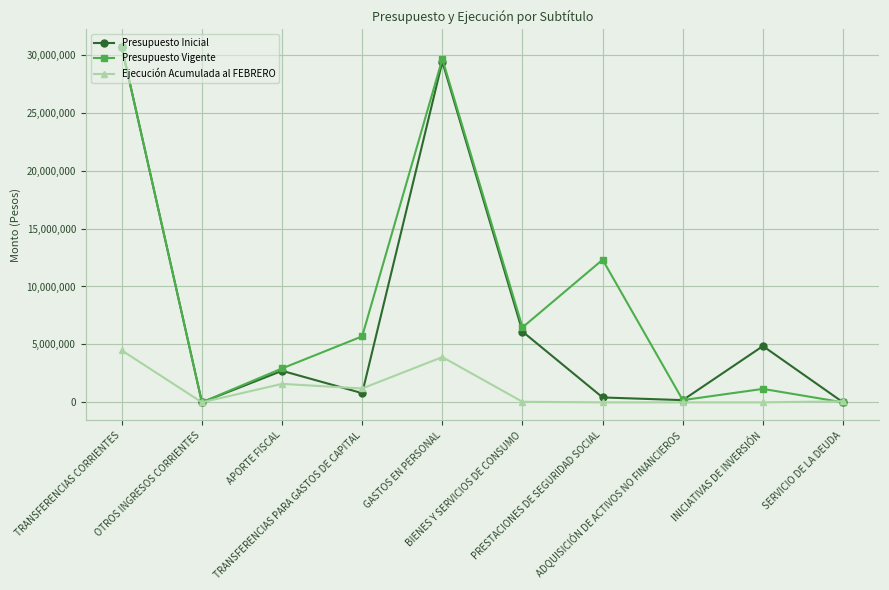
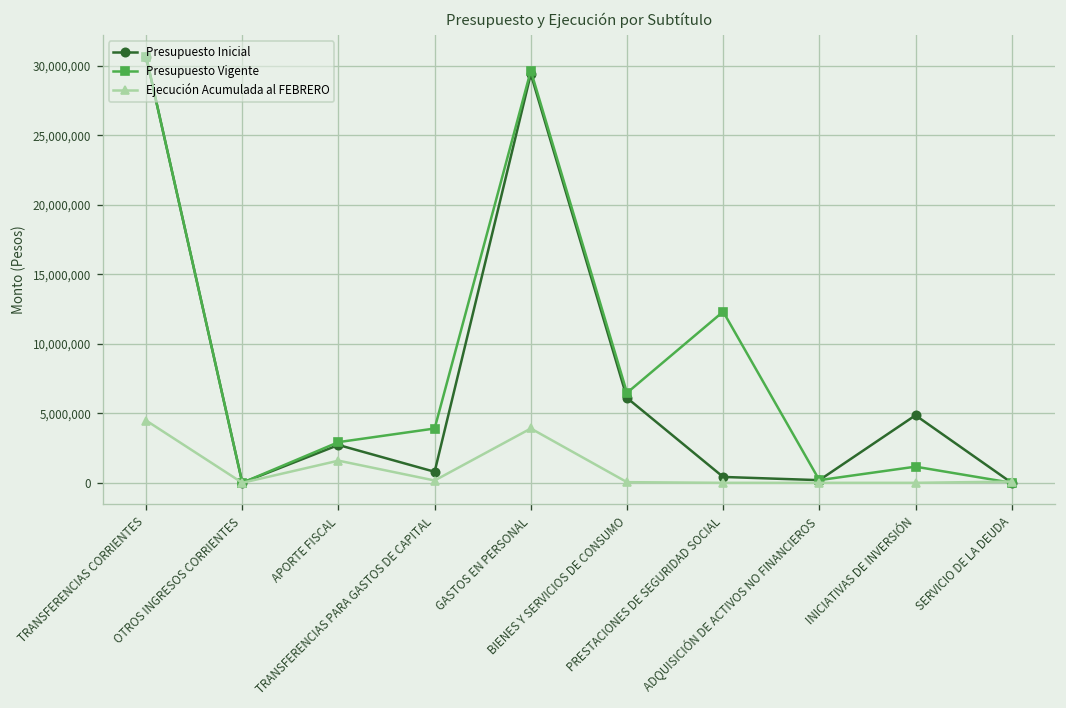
  {
    "Presupuesto Inicial": {
      "TRANSFERENCIAS PARA GASTOS DE CAPITAL": "800,000",
      "GASTOS EN PERSONAL": "29,400,000",
      "BIENES Y SERVICIOS DE CONSUMO": "6,100,000",
      "PRESTACIONES DE SEGURIDAD SOCIAL": "400,000",
      "INICIATIVAS DE INVERSIÓN": "4,900,000"
    },
    "Presupuesto Vigente": {
-     "TRANSFERENCIAS PARA GASTOS DE CAPITAL": "5,700,000",
+     "TRANSFERENCIAS PARA GASTOS DE CAPITAL": "3,900,000",
      "GASTOS EN PERSONAL": "29,600,000",
      "BIENES Y SERVICIOS DE CONSUMO": "6,500,000",
      "PRESTACIONES DE SEGURIDAD SOCIAL": "12,300,000",
      "INICIATIVAS DE INVERSIÓN": "1,200,000"
    },
    "Ejecución Acumulada al FEBRERO": {
      "TRANSFERENCIAS CORRIENTES": "4,500,000",
      "APORTE FISCAL": "1,600,000",
-     "TRANSFERENCIAS PARA GASTOS DE CAPITAL": "1,200,000",
+     "TRANSFERENCIAS PARA GASTOS DE CAPITAL": "200,000",
      "GASTOS EN PERSONAL": "3,900,000",
      "BIENES Y SERVICIOS DE CONSUMO": "0",
      "PRESTACIONES DE SEGURIDAD SOCIAL": "0",
      "INICIATIVAS DE INVERSIÓN": "0"
    }
  }
